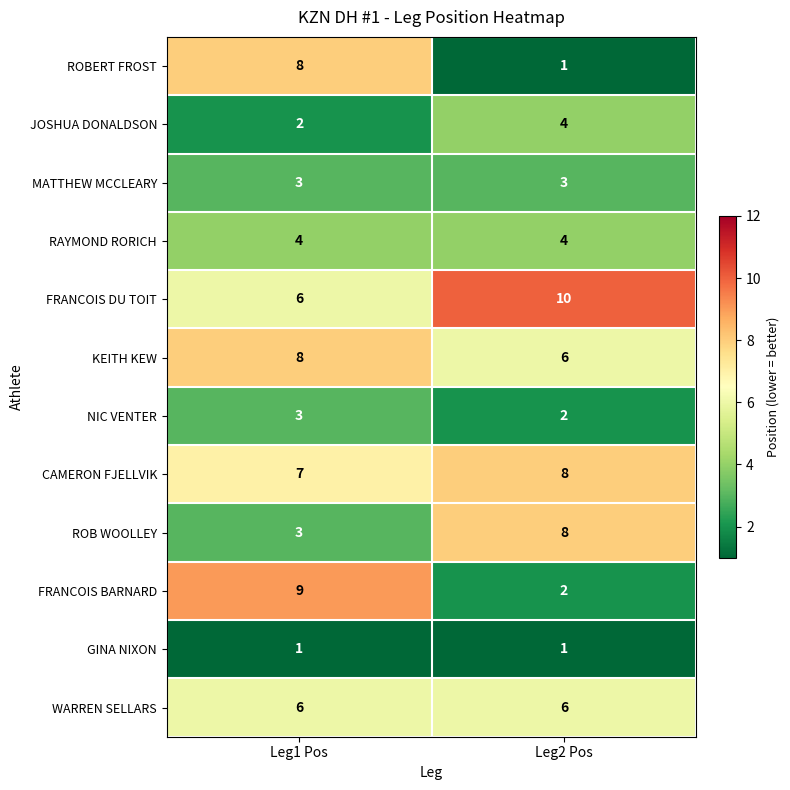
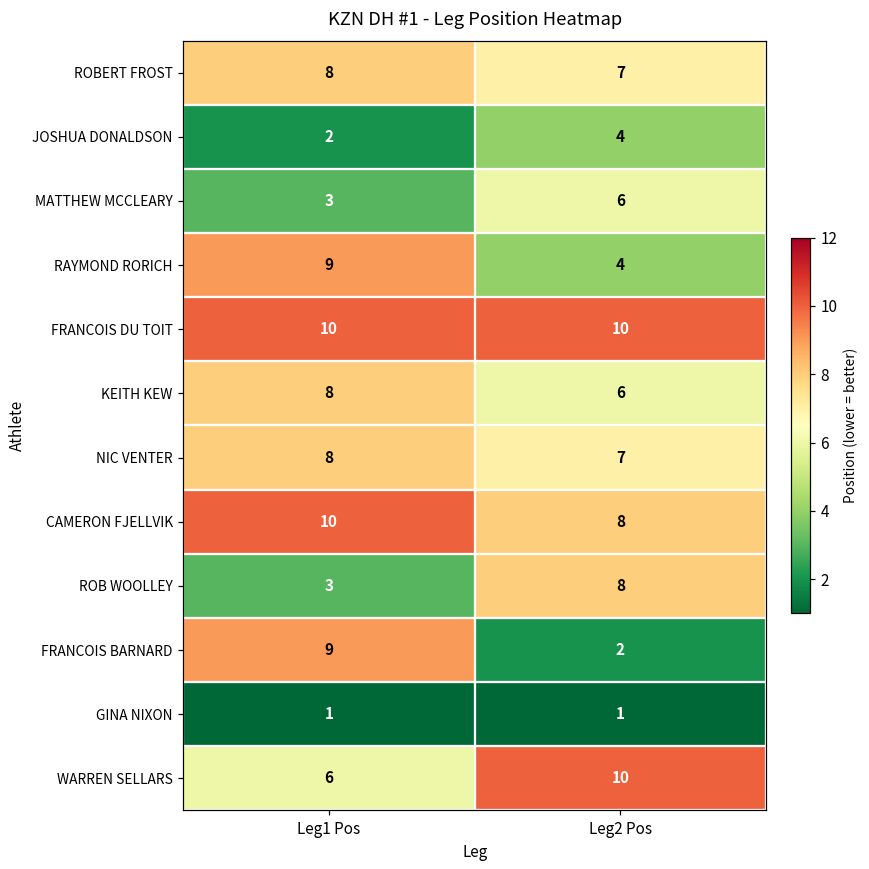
  {
    "ROBERT FROST": {
      "Leg1 Pos": 8,
-     "Leg2 Pos": 1
+     "Leg2 Pos": 7
    },
    "JOSHUA DONALDSON": {
      "Leg1 Pos": 2,
      "Leg2 Pos": 4
    },
    "MATTHEW MCCLEARY": {
      "Leg1 Pos": 3,
-     "Leg2 Pos": 3
+     "Leg2 Pos": 6
    },
    "RAYMOND RORICH": {
-     "Leg1 Pos": 4,
+     "Leg1 Pos": 9,
      "Leg2 Pos": 4
    },
    "FRANCOIS DU TOIT": {
-     "Leg1 Pos": 6,
+     "Leg1 Pos": 10,
      "Leg2 Pos": 10
    },
    "KEITH KEW": {
      "Leg1 Pos": 8,
      "Leg2 Pos": 6
    },
    "NIC VENTER": {
-     "Leg1 Pos": 3,
-     "Leg2 Pos": 2
+     "Leg1 Pos": 8,
+     "Leg2 Pos": 7
    },
    "CAMERON FJELLVIK": {
-     "Leg1 Pos": 7,
+     "Leg1 Pos": 10,
      "Leg2 Pos": 8
    },
    "ROB WOOLLEY": {
      "Leg1 Pos": 3,
      "Leg2 Pos": 8
    },
    "FRANCOIS BARNARD": {
      "Leg1 Pos": 9,
      "Leg2 Pos": 2
    },
    "GINA NIXON": {
      "Leg1 Pos": 1,
      "Leg2 Pos": 1
    },
    "WARREN SELLARS": {
      "Leg1 Pos": 6,
-     "Leg2 Pos": 6
+     "Leg2 Pos": 10
    }
  }
